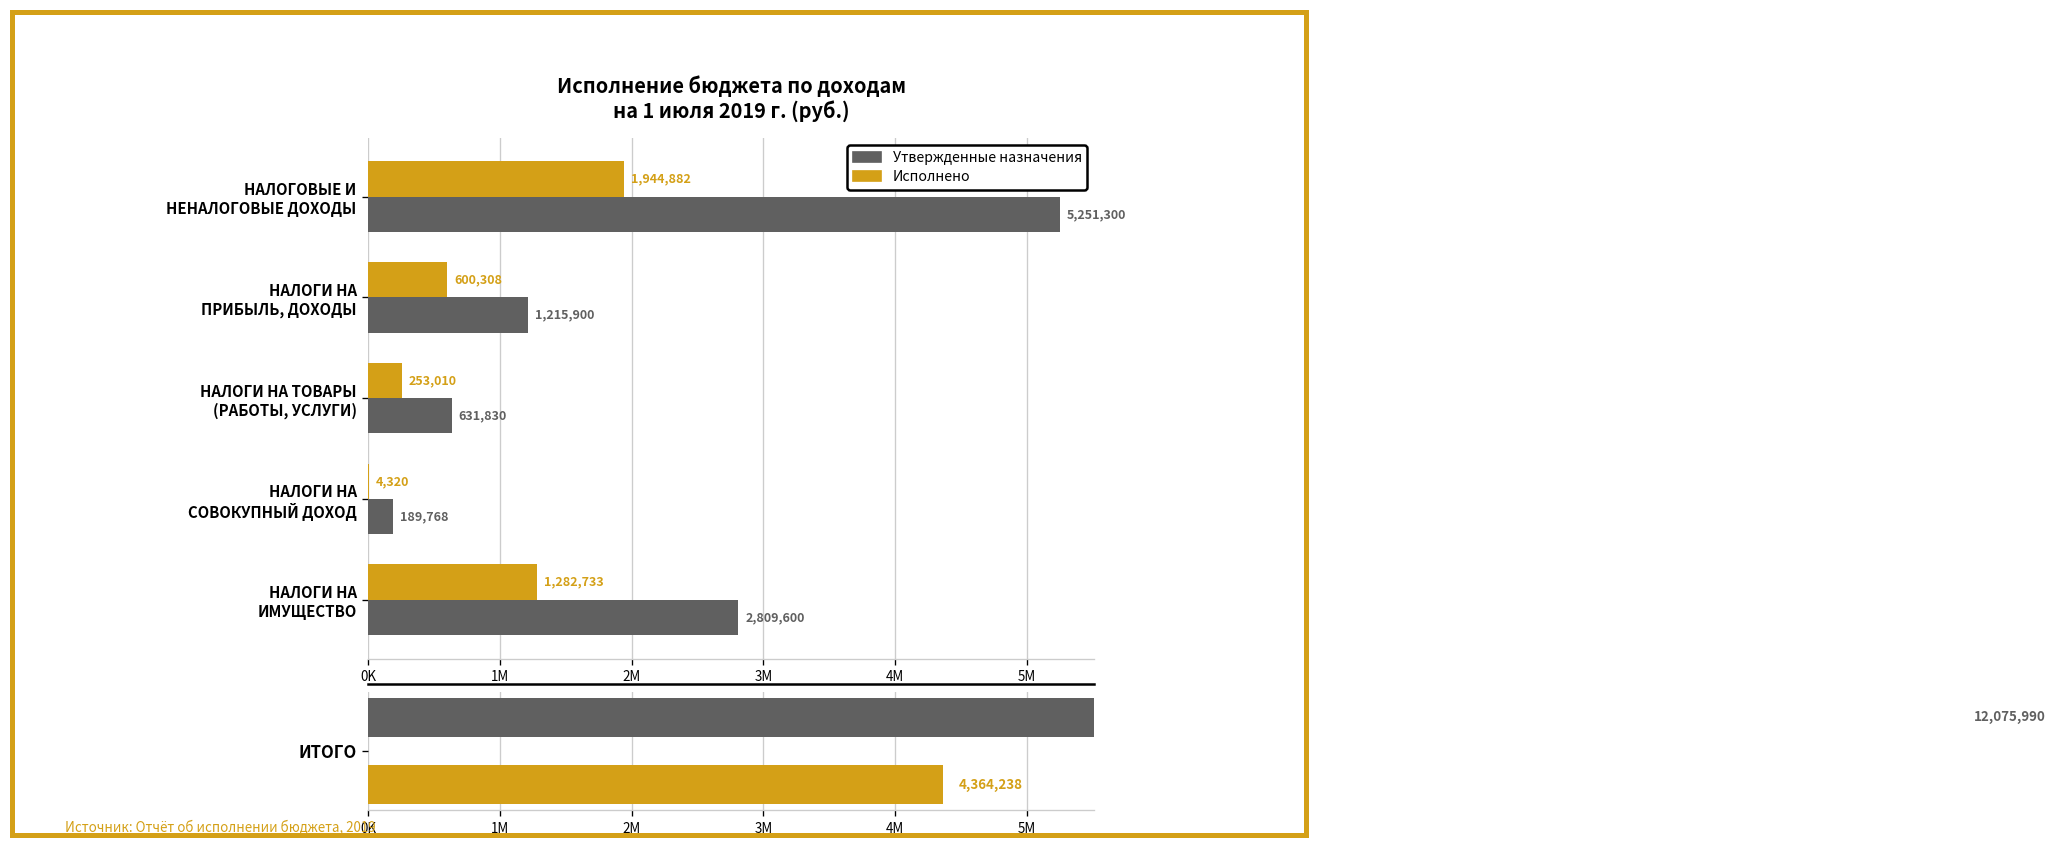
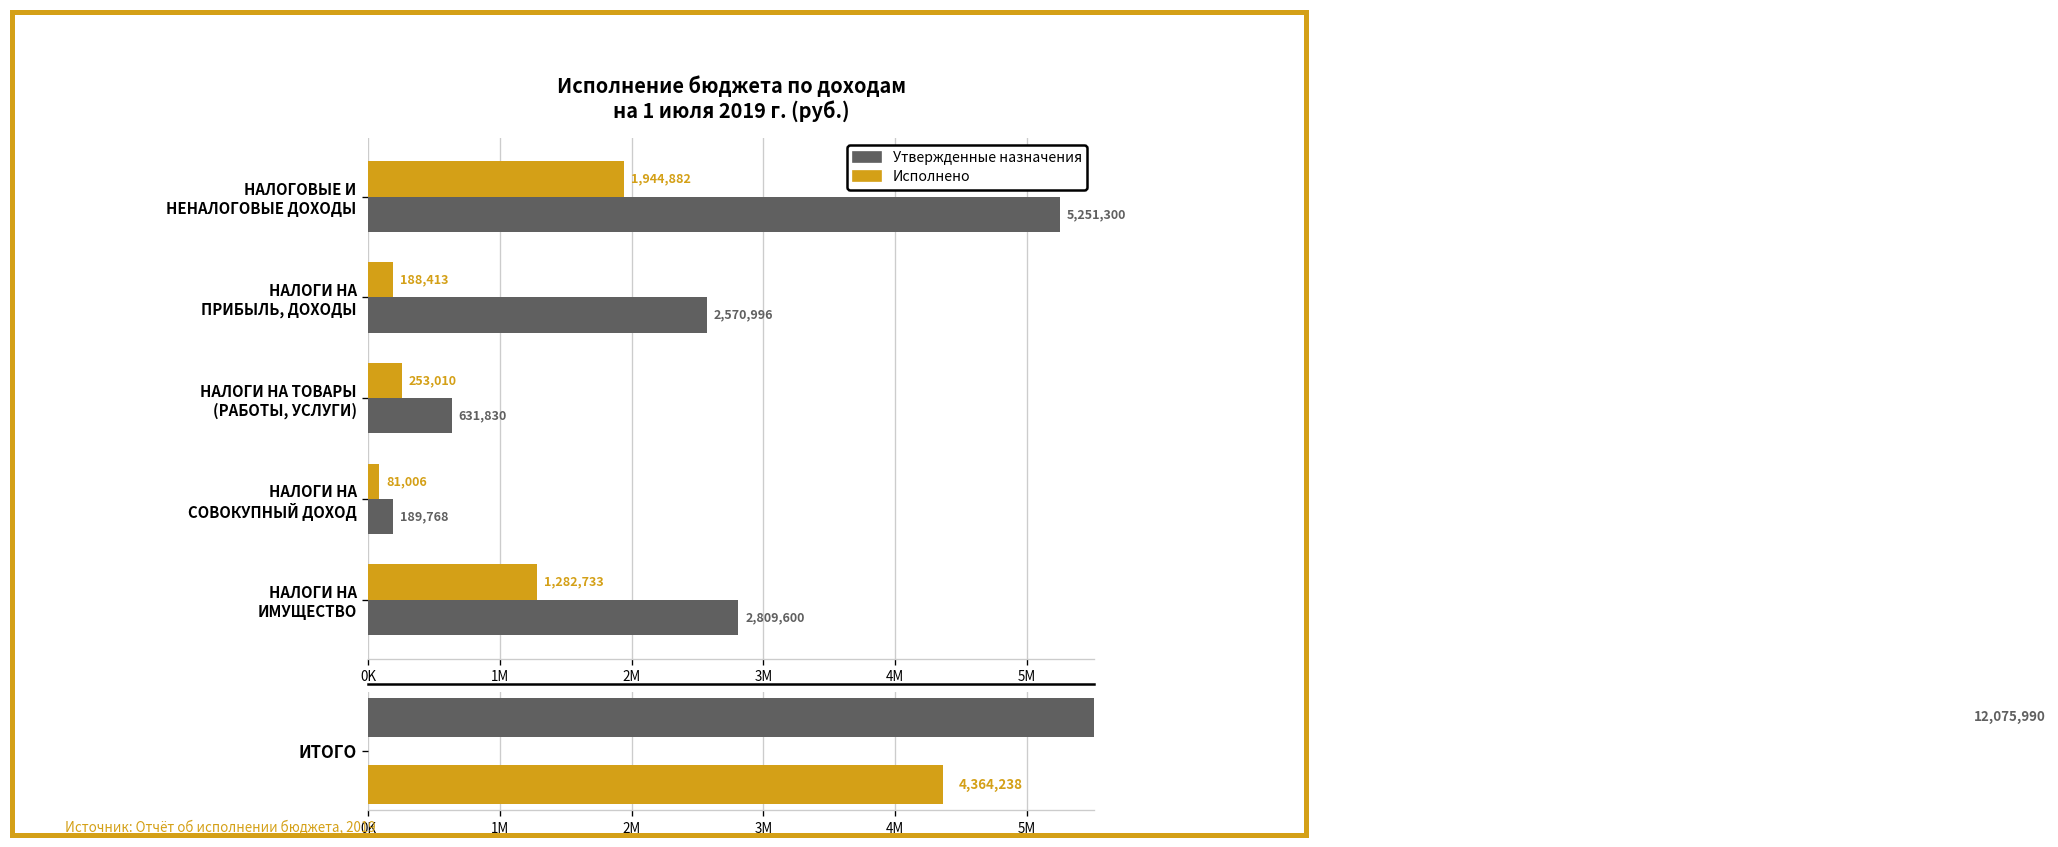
  {
    "Исполнение бюджета по доходам на 1 июля 2019 г. (руб.)": {
      "Утвержденные назначения": {
        "НАЛОГОВЫЕ И НЕНАЛОГОВЫЕ ДОХОДЫ": "5,251,300",
-       "НАЛОГИ НА ПРИБЫЛЬ, ДОХОДЫ": "1,215,900",
+       "НАЛОГИ НА ПРИБЫЛЬ, ДОХОДЫ": "2,570,996",
        "НАЛОГИ НА ТОВАРЫ (РАБОТЫ, УСЛУГИ)": "631,830",
        "НАЛОГИ НА СОВОКУПНЫЙ ДОХОД": "189,768",
        "НАЛОГИ НА ИМУЩЕСТВО": "2,809,600"
      },
      "Исполнено": {
        "НАЛОГОВЫЕ И НЕНАЛОГОВЫЕ ДОХОДЫ": "1,944,882",
-       "НАЛОГИ НА ПРИБЫЛЬ, ДОХОДЫ": "600,308",
+       "НАЛОГИ НА ПРИБЫЛЬ, ДОХОДЫ": "188,413",
        "НАЛОГИ НА ТОВАРЫ (РАБОТЫ, УСЛУГИ)": "253,010",
-       "НАЛОГИ НА СОВОКУПНЫЙ ДОХОД": "4,320",
+       "НАЛОГИ НА СОВОКУПНЫЙ ДОХОД": "81,006",
        "НАЛОГИ НА ИМУЩЕСТВО": "1,282,733"
      }
    }
  }
